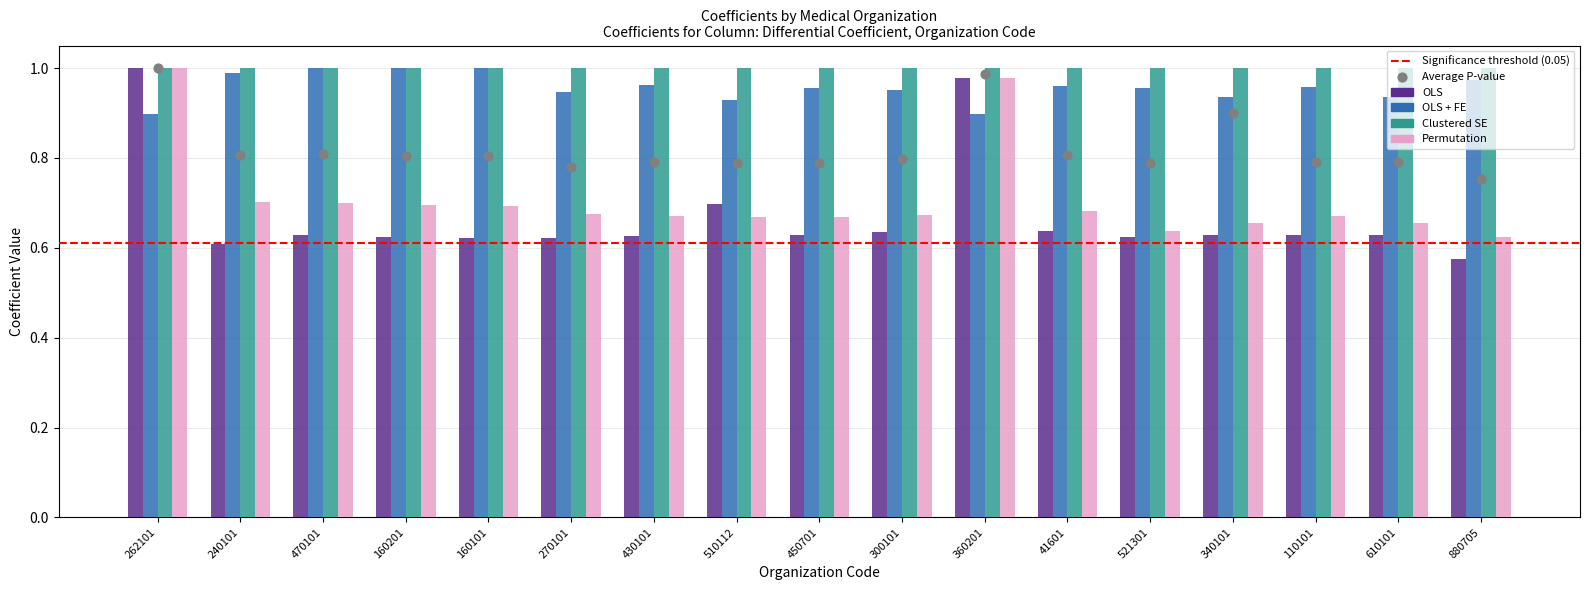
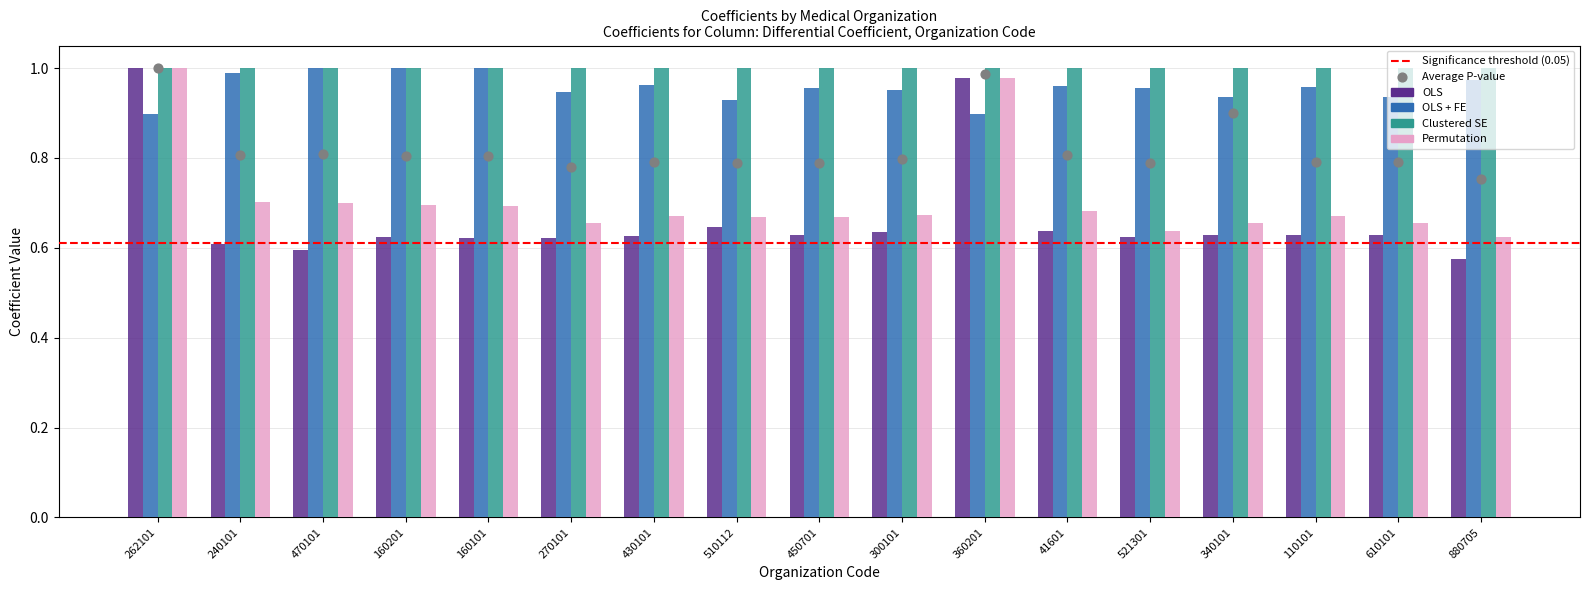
  {
    "OLS": {
      "262101": 1.00,
      "240101": 0.61,
-     "470101": 0.63,
+     "470101": 0.59,
      "160201": 0.62,
      "160101": 0.62,
      "270101": 0.62,
      "430101": 0.63,
-     "510112": 0.70,
+     "510112": 0.65,
      "450701": 0.63,
      "300101": 0.64,
      "360201": 0.98,
      "41601": 0.64,
      "521301": 0.62,
      "340101": 0.63,
      "110101": 0.63,
      "610101": 0.63,
      "880705": 0.58
    },
    "Permutation": {
      "262101": 1.00,
      "240101": 0.70,
      "470101": 0.70,
      "160201": 0.70,
      "160101": 0.69,
-     "270101": 0.67,
+     "270101": 0.66,
      "430101": 0.67,
      "510112": 0.67,
      "450701": 0.67,
      "300101": 0.67,
      "360201": 0.98,
      "41601": 0.68,
      "521301": 0.64,
      "340101": 0.66,
      "110101": 0.67,
      "610101": 0.65,
      "880705": 0.62
    }
  }
